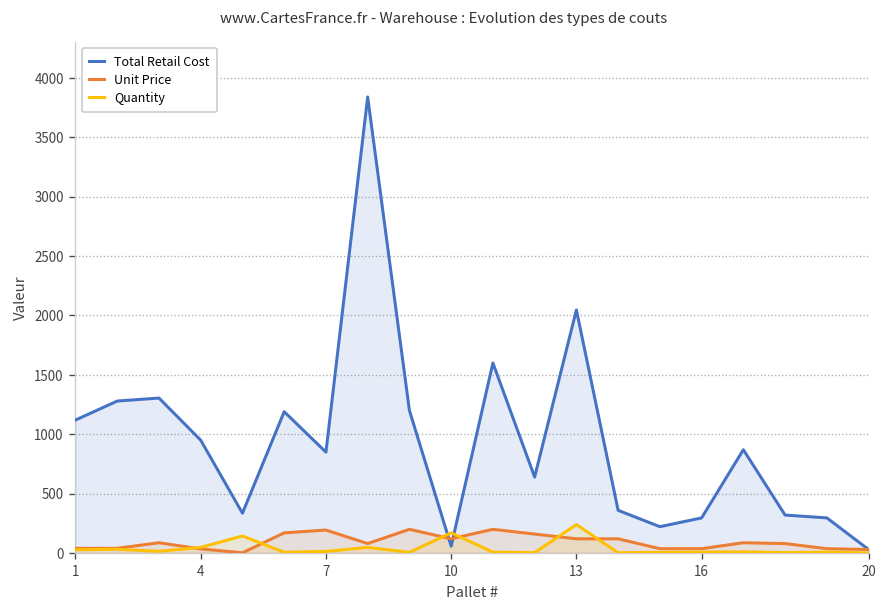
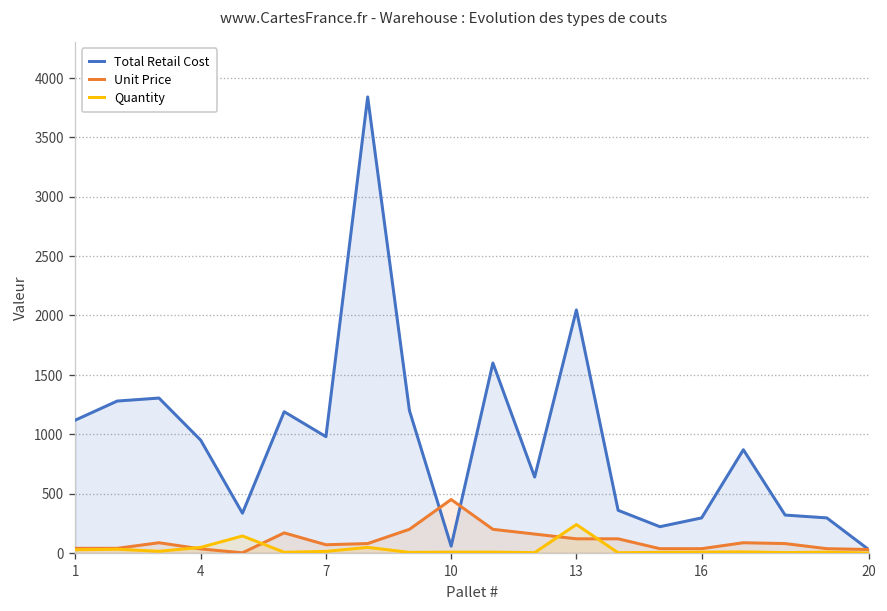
  {
    "Total Retail Cost": {
      "1": 1100,
      "4": 1000,
-     "7": 800,
+     "7": 1000,
      "10": 100,
      "13": 2000,
      "16": 300
    },
    "Unit Price": {
-     "7": 200,
-     "10": 100,
+     "7": 100,
+     "10": 500,
      "13": 100,
      "16": 0
    },
    "Quantity": {
      "7": 0,
-     "10": 200,
+     "10": 0,
      "13": 200,
      "16": 0,
      "20": 0
    }
  }
